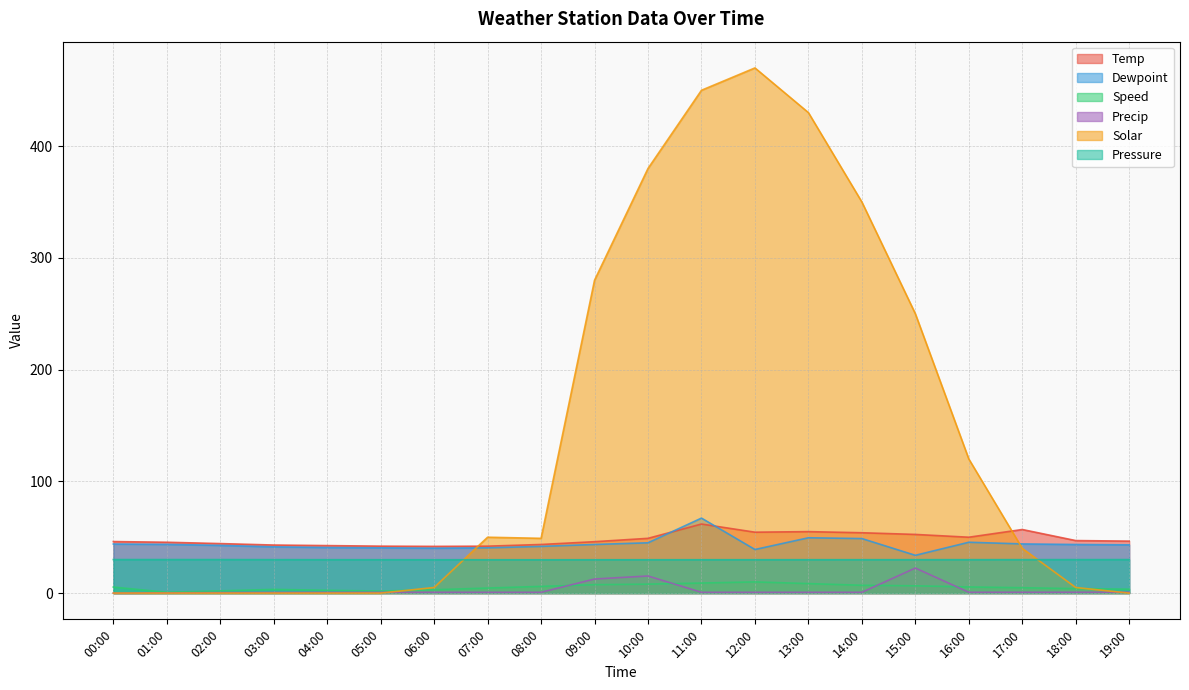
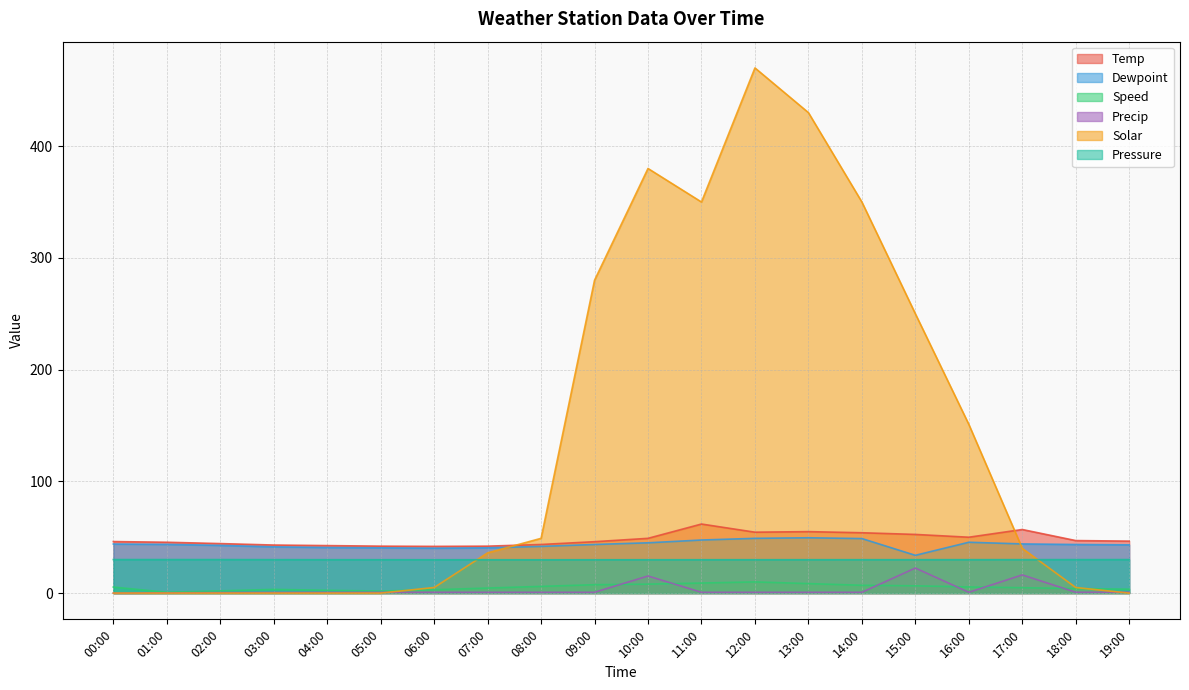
  {
    "Temp": {
      "09:00": 46,
      "10:00": 49,
      "11:00": 62,
      "12:00": 55,
      "13:00": 55,
      "14:00": 54,
      "15:00": 53,
      "16:00": 50,
      "17:00": 57,
      "18:00": 47,
      "19:00": 47
    },
    "Dewpoint": {
      "09:00": 44,
      "10:00": 45,
-     "11:00": 67,
-     "12:00": 39,
+     "11:00": 48,
+     "12:00": 49,
      "13:00": 50,
      "14:00": 49,
      "15:00": 34,
      "16:00": 46,
      "17:00": 44,
      "18:00": 44,
      "19:00": 43
    },
    "Precip": {
      "06:00": 1,
      "07:00": 1,
      "08:00": 1,
-     "09:00": 13,
+     "09:00": 1,
      "10:00": 15,
      "11:00": 1,
      "12:00": 1,
      "13:00": 1,
      "14:00": 1,
      "15:00": 22,
      "16:00": 1,
-     "17:00": 1,
+     "17:00": 16,
      "18:00": 1
    },
    "Solar": {
-     "07:00": 50,
+     "07:00": 36,
      "08:00": 49,
      "09:00": 280,
      "10:00": 380,
-     "11:00": 450,
+     "11:00": 350,
      "12:00": 470,
      "13:00": 430,
      "14:00": 350,
      "15:00": 250,
-     "16:00": 120,
+     "16:00": 151,
      "17:00": 40
    }
  }
